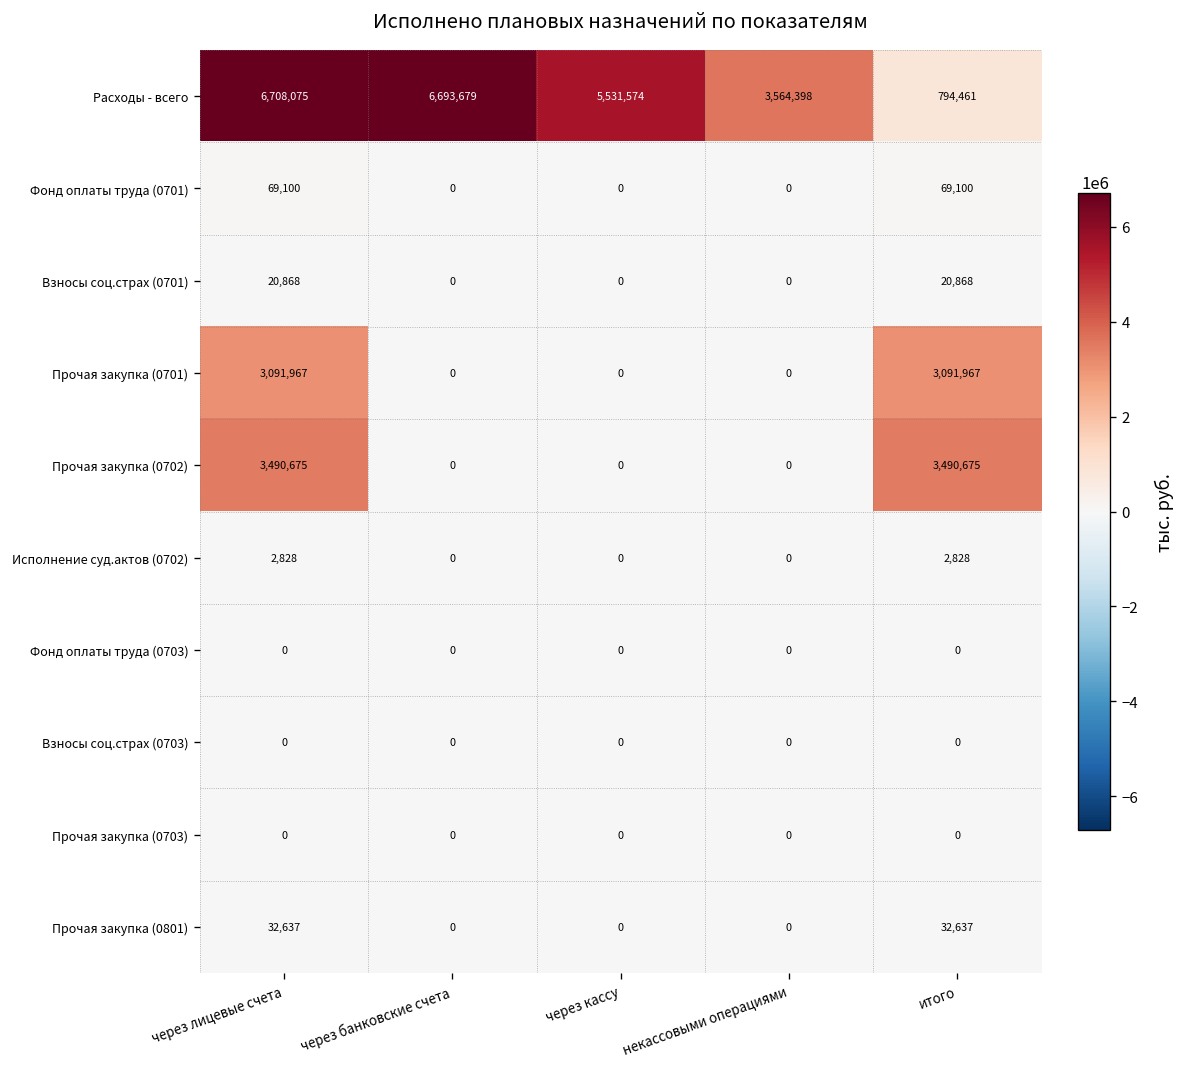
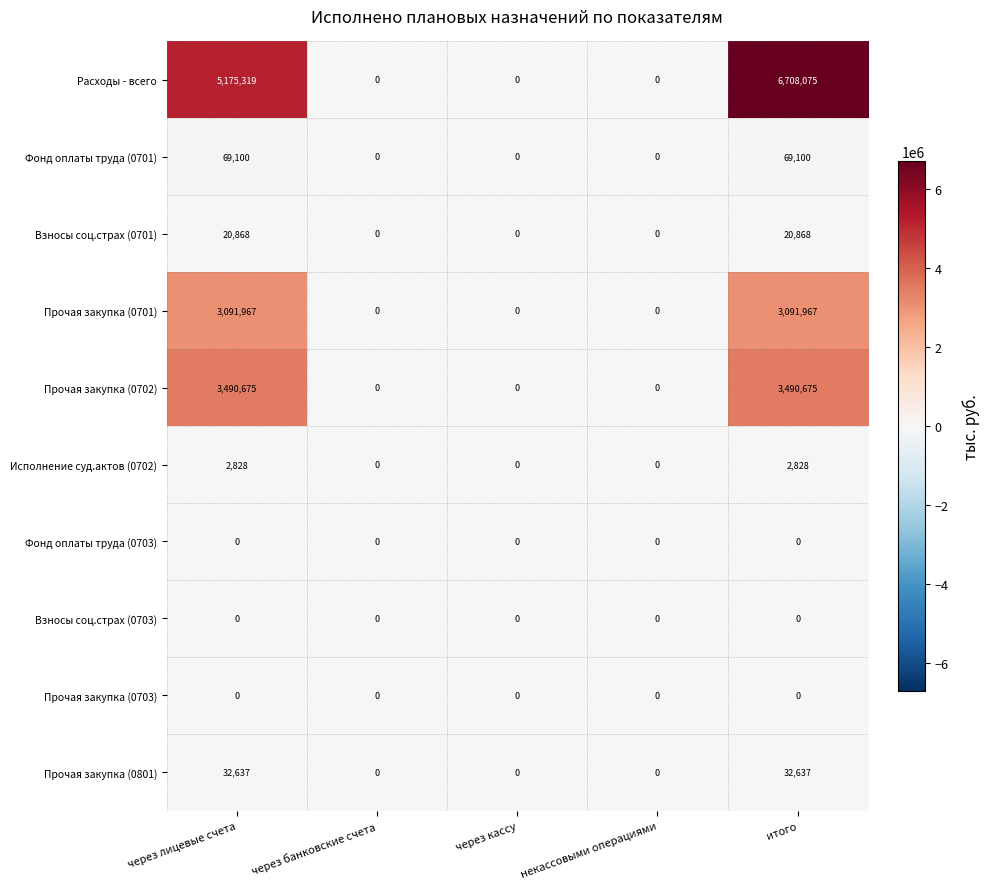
  {
    "Расходы - всего": {
-     "через лицевые счета": "6,708,075",
-     "через банковские счета": "6,693,679",
-     "через кассу": "5,531,574",
-     "некассовыми операциями": "3,564,398",
-     "итого": "794,461"
+     "через лицевые счета": "5,175,319",
+     "через банковские счета": "0",
+     "через кассу": "0",
+     "некассовыми операциями": "0",
+     "итого": "6,708,075"
    },
    "Фонд оплаты труда (0701)": {
      "через лицевые счета": "69,100",
      "через банковские счета": "0",
      "через кассу": "0",
      "некассовыми операциями": "0",
      "итого": "69,100"
    },
    "Взносы соц.страх (0701)": {
      "через лицевые счета": "20,868",
      "через банковские счета": "0",
      "через кассу": "0",
      "некассовыми операциями": "0",
      "итого": "20,868"
    },
    "Прочая закупка (0701)": {
      "через лицевые счета": "3,091,967",
      "через банковские счета": "0",
      "через кассу": "0",
      "некассовыми операциями": "0",
      "итого": "3,091,967"
    },
    "Прочая закупка (0702)": {
      "через лицевые счета": "3,490,675",
      "через банковские счета": "0",
      "через кассу": "0",
      "некассовыми операциями": "0",
      "итого": "3,490,675"
    },
    "Исполнение суд.актов (0702)": {
      "через лицевые счета": "2,828",
      "через банковские счета": "0",
      "через кассу": "0",
      "некассовыми операциями": "0",
      "итого": "2,828"
    },
    "Фонд оплаты труда (0703)": {
      "через лицевые счета": "0",
      "через банковские счета": "0",
      "через кассу": "0",
      "некассовыми операциями": "0",
      "итого": "0"
    },
    "Взносы соц.страх (0703)": {
      "через лицевые счета": "0",
      "через банковские счета": "0",
      "через кассу": "0",
      "некассовыми операциями": "0",
      "итого": "0"
    },
    "Прочая закупка (0703)": {
      "через лицевые счета": "0",
      "через банковские счета": "0",
      "через кассу": "0",
      "некассовыми операциями": "0",
      "итого": "0"
    },
    "Прочая закупка (0801)": {
      "через лицевые счета": "32,637",
      "через банковские счета": "0",
      "через кассу": "0",
      "некассовыми операциями": "0",
      "итого": "32,637"
    }
  }
